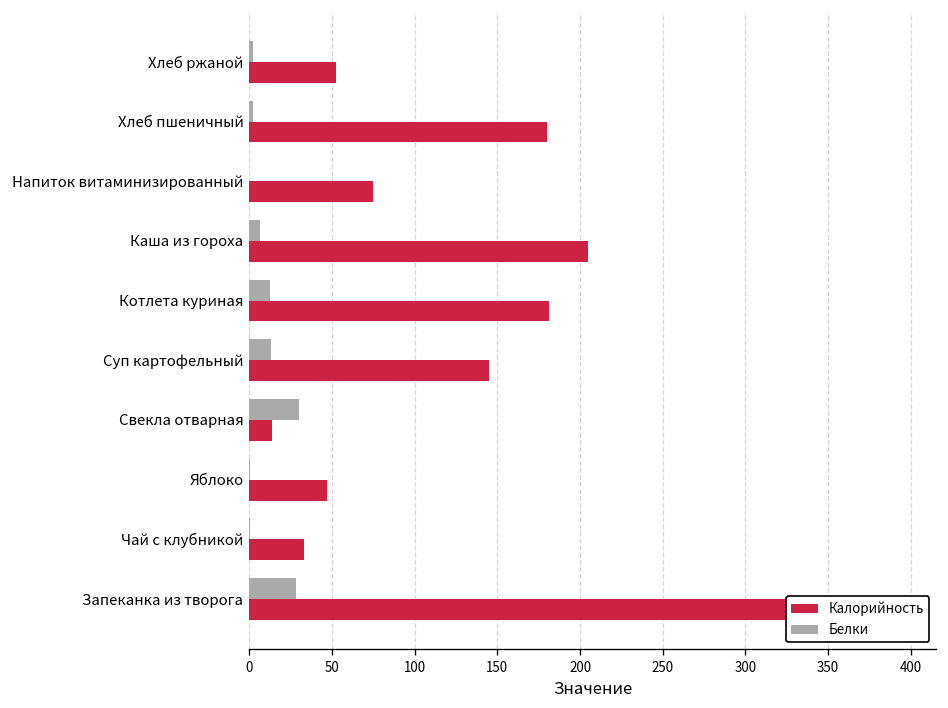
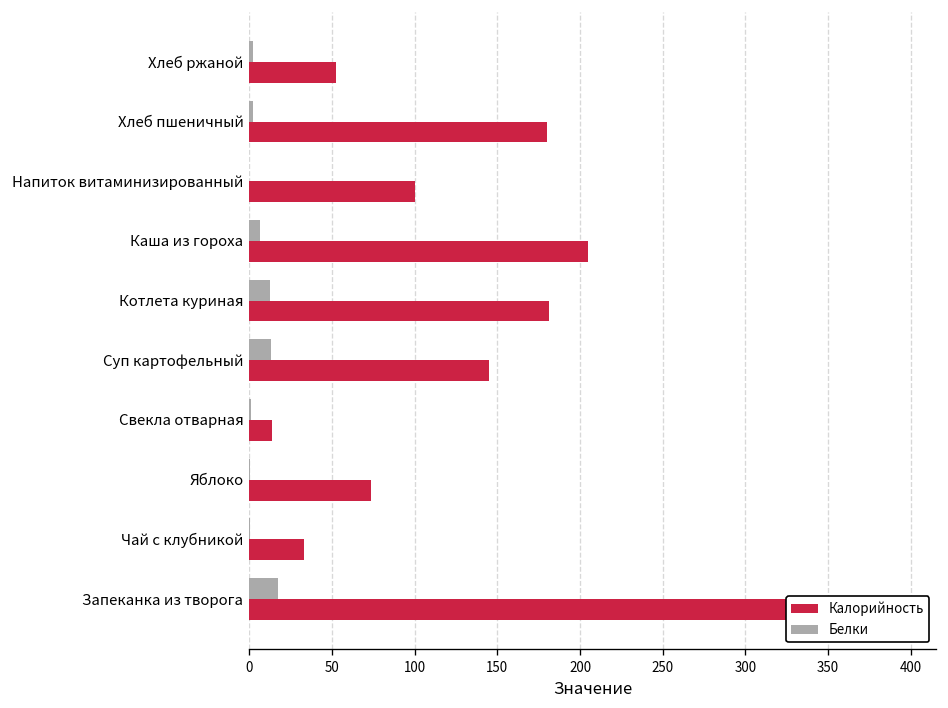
  {
    "Калорийность": {
      "Хлеб ржаной": 52,
      "Хлеб пшеничный": 180,
-     "Напиток витаминизированный": 75,
+     "Напиток витаминизированный": 100,
      "Каша из гороха": 205,
      "Котлета куриная": 181,
      "Суп картофельный": 145,
      "Свекла отварная": 14,
-     "Яблоко": 47,
+     "Яблоко": 74,
      "Чай с клубникой": 33
    },
    "Белки": {
      "Хлеб ржаной": 2,
      "Хлеб пшеничный": 2,
      "Напиток витаминизированный": 0,
      "Каша из гороха": 6,
      "Котлета куриная": 13,
      "Суп картофельный": 13,
-     "Свекла отварная": 30,
-     "Запеканка из творога": 28
+     "Свекла отварная": 1,
+     "Запеканка из творога": 17
    }
  }
